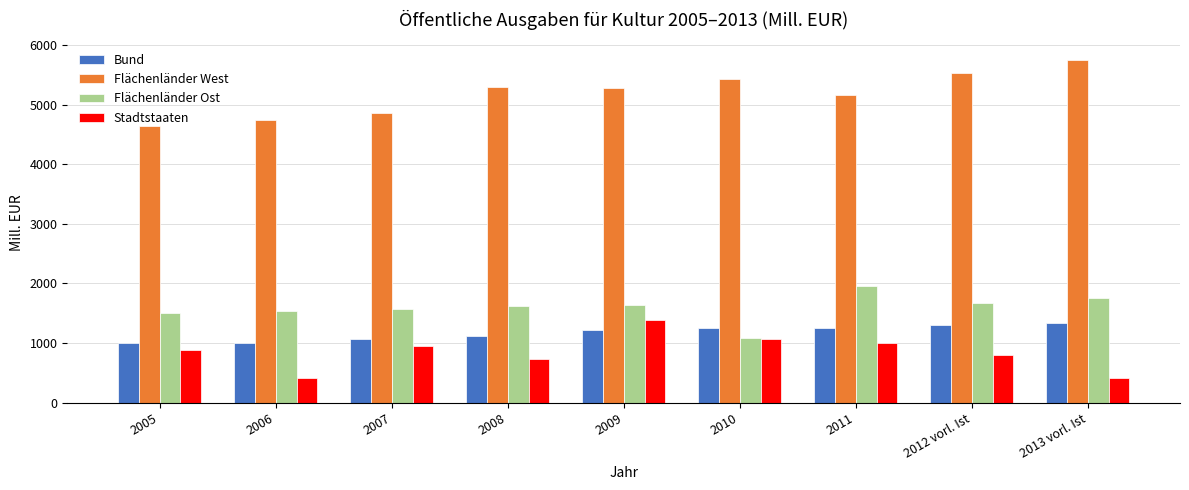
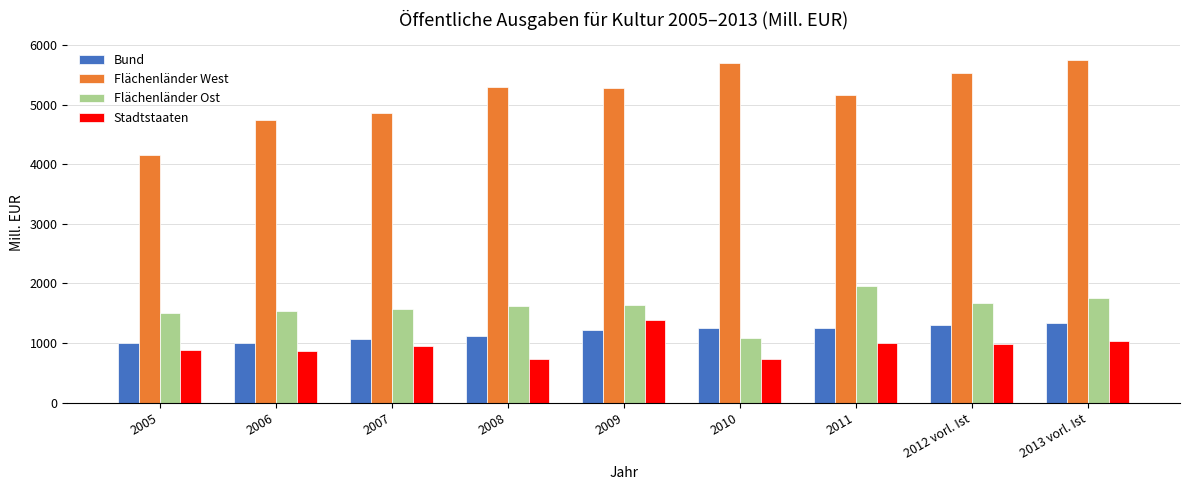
  {
    "Bund": {
      "2005": 1000,
      "2006": 1000,
      "2007": 1100,
      "2008": 1100,
      "2009": 1200,
      "2010": 1200,
      "2011": 1200,
      "2012 vorl. Ist": 1300,
      "2013 vorl. Ist": 1300
    },
    "Flächenländer West": {
-     "2005": 4600,
+     "2005": 4200,
      "2006": 4700,
      "2007": 4900,
      "2008": 5300,
      "2009": 5300,
-     "2010": 5400,
+     "2010": 5700,
      "2011": 5200,
      "2012 vorl. Ist": 5500,
      "2013 vorl. Ist": 5700
    },
    "Flächenländer Ost": {
      "2005": 1500,
      "2006": 1500,
      "2007": 1600,
      "2008": 1600,
      "2009": 1600,
      "2010": 1100,
      "2011": 2000,
      "2012 vorl. Ist": 1700,
      "2013 vorl. Ist": 1800
    },
    "Stadtstaaten": {
      "2005": 900,
-     "2006": 400,
+     "2006": 900,
      "2007": 1000,
      "2008": 700,
      "2009": 1400,
-     "2010": 1100,
+     "2010": 700,
      "2011": 1000,
-     "2012 vorl. Ist": 800,
-     "2013 vorl. Ist": 400
+     "2012 vorl. Ist": 1000,
+     "2013 vorl. Ist": 1000
    }
  }
